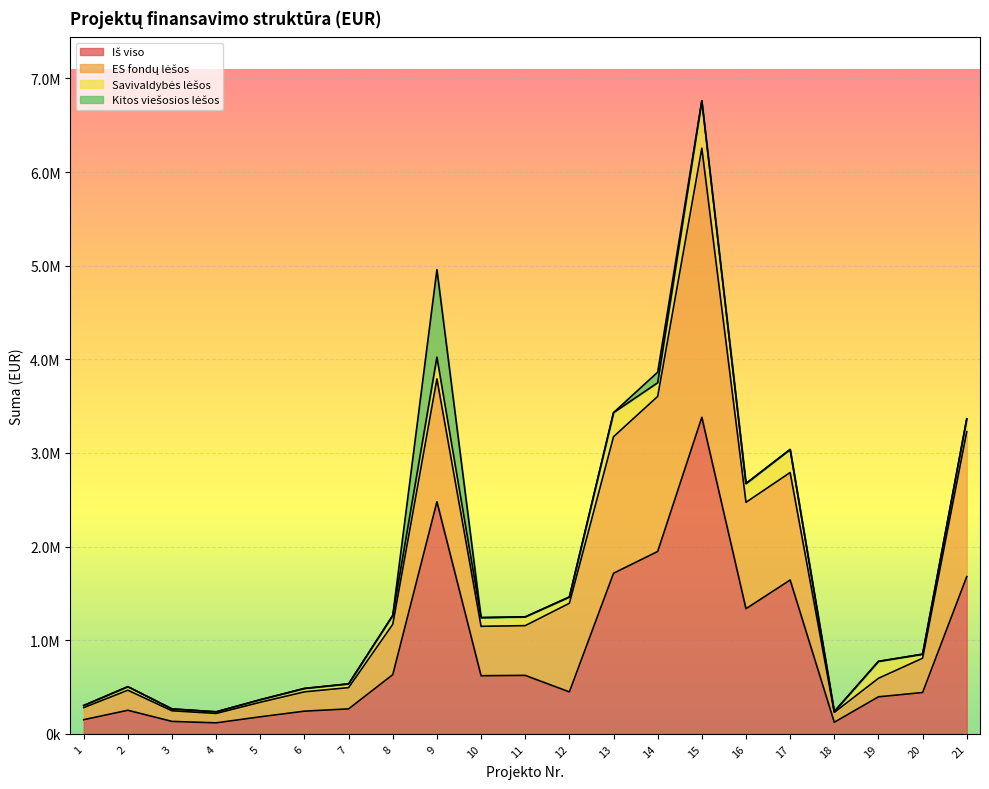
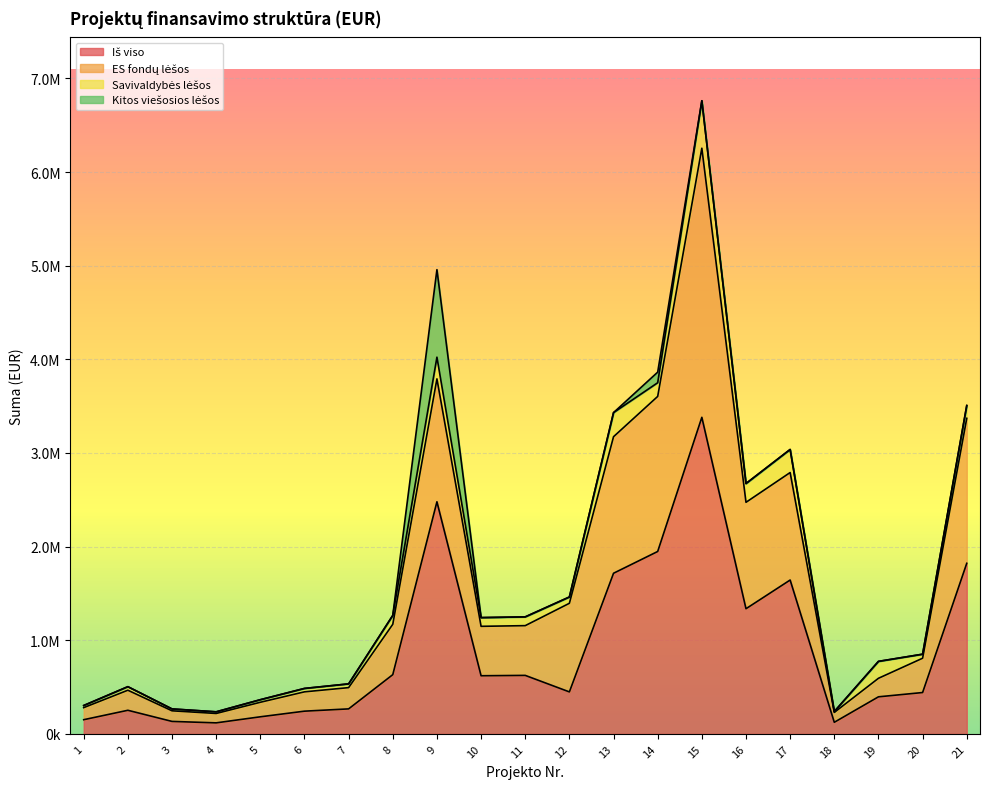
  {
    "Iš viso": {
      "1": 200000,
      "2": 300000,
      "3": 100000,
      "4": 100000,
      "5": 200000,
      "6": 200000,
      "7": 300000,
      "8": 600000,
      "9": 2500000,
      "10": 600000,
      "11": 600000,
      "12": 400000,
      "13": 1700000,
      "14": 1900000,
      "15": 3400000,
      "16": 1300000,
      "17": 1600000,
      "18": 100000,
      "19": 400000,
      "20": 400000,
-     "21": 1700000
+     "21": 1800000
    },
    "ES fondų lėšos": {
      "2": 200000,
      "5": 200000,
      "6": 200000,
      "7": 200000,
      "8": 500000,
      "9": 1300000,
      "10": 500000,
      "11": 500000,
      "12": 900000,
      "13": 1500000,
      "14": 1700000,
      "15": 2900000,
      "16": 1100000,
      "17": 1100000,
      "19": 200000,
      "20": 400000,
      "21": 1500000
    },
    "Savivaldybės lėšos": {
      "9": 200000,
      "14": 100000
    },
    "Kitos viešosios lėšos": {
      "9": 900000,
      "14": 100000
    }
  }
